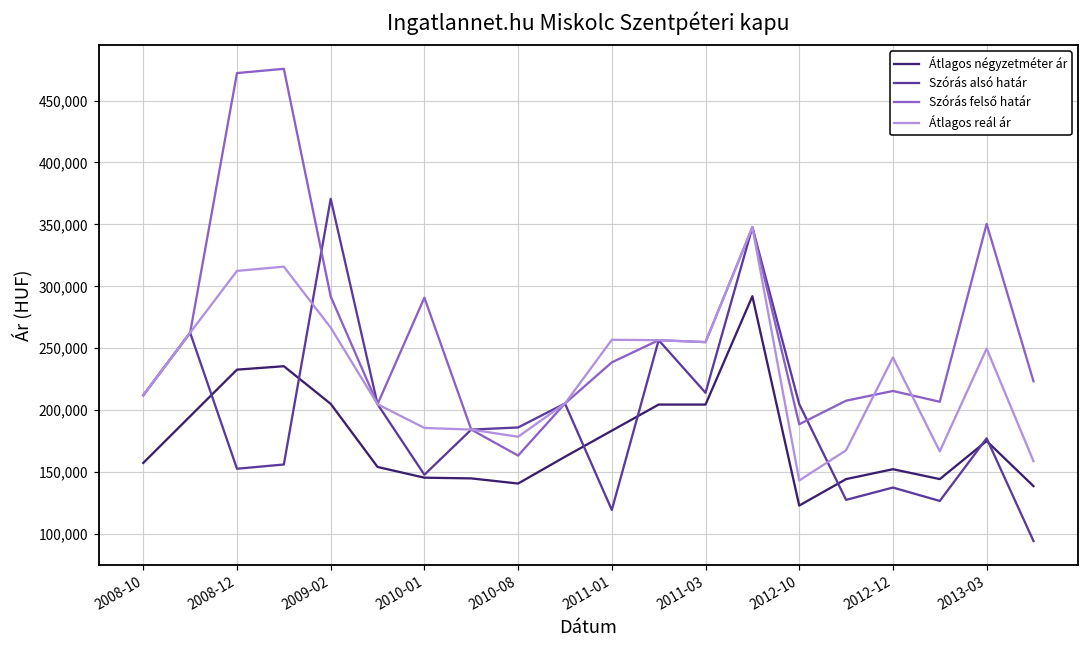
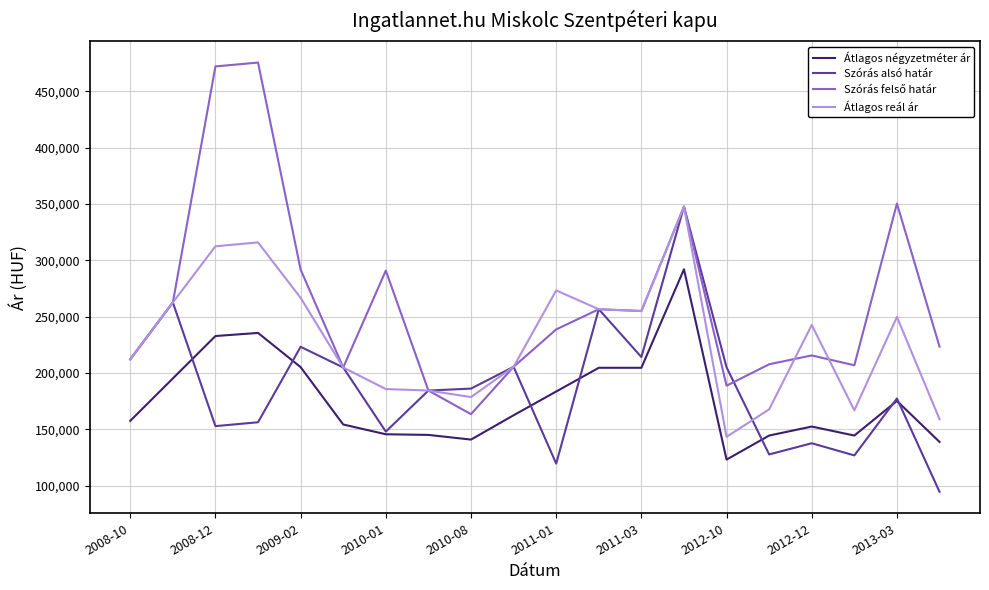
  {
    "Átlagos négyzetméter ár": {
      "2008-10": "157,000",
      "2008-12": "233,000",
      "2009-02": "205,000",
      "2010-01": "146,000",
      "2010-08": "141,000",
      "2011-01": "183,000",
      "2011-03": "205,000",
      "2012-10": "123,000",
      "2012-12": "152,000"
    },
    "Szórás alsó határ": {
      "2008-12": "153,000",
-     "2009-02": "371,000",
+     "2009-02": "223,000",
      "2010-01": "148,000",
      "2010-08": "186,000",
      "2011-01": "119,000",
      "2011-03": "214,000",
      "2012-10": "205,000",
      "2012-12": "138,000"
    },
    "Szórás felső határ": {
      "2008-12": "472,000",
      "2009-02": "292,000",
      "2010-01": "291,000",
      "2010-08": "163,000",
      "2011-01": "239,000",
      "2012-10": "189,000",
      "2012-12": "216,000",
      "2013-03": "350,000"
    },
    "Átlagos reál ár": {
      "2008-12": "312,000",
      "2009-02": "267,000",
      "2010-01": "186,000",
      "2010-08": "179,000",
-     "2011-01": "257,000",
+     "2011-01": "273,000",
      "2012-10": "143,000",
      "2012-12": "243,000",
      "2013-03": "250,000"
    }
  }
